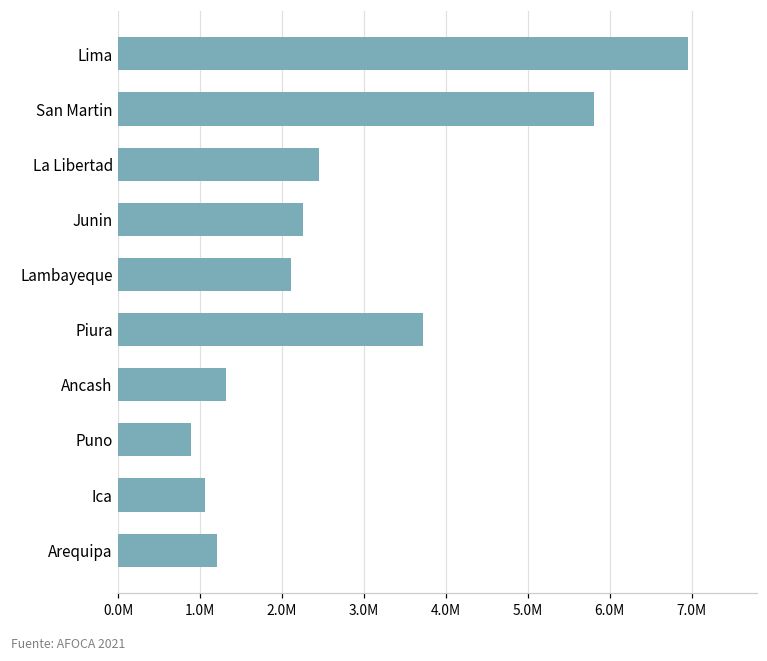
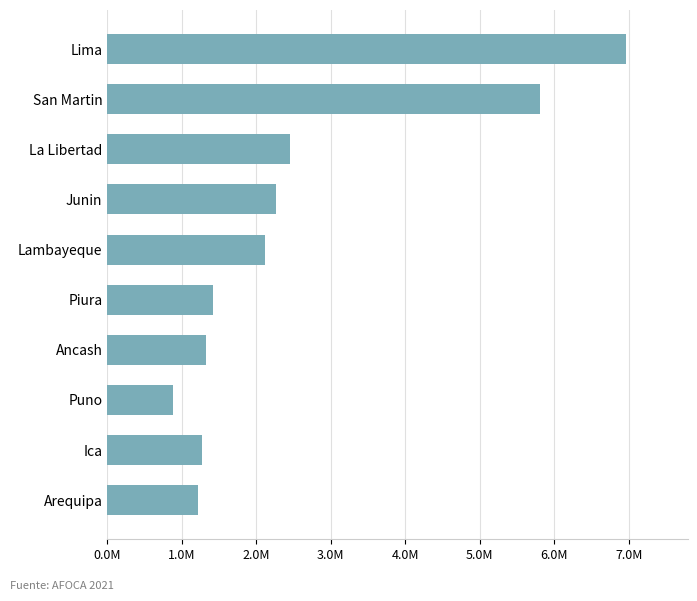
  {
    "Lima": 7000000,
    "San Martin": 5800000,
    "La Libertad": 2400000,
    "Junin": 2300000,
    "Lambayeque": 2100000,
-   "Piura": 3700000,
+   "Piura": 1400000,
    "Ancash": 1300000,
    "Puno": 900000,
-   "Ica": 1100000,
+   "Ica": 1300000,
    "Arequipa": 1200000
  }
